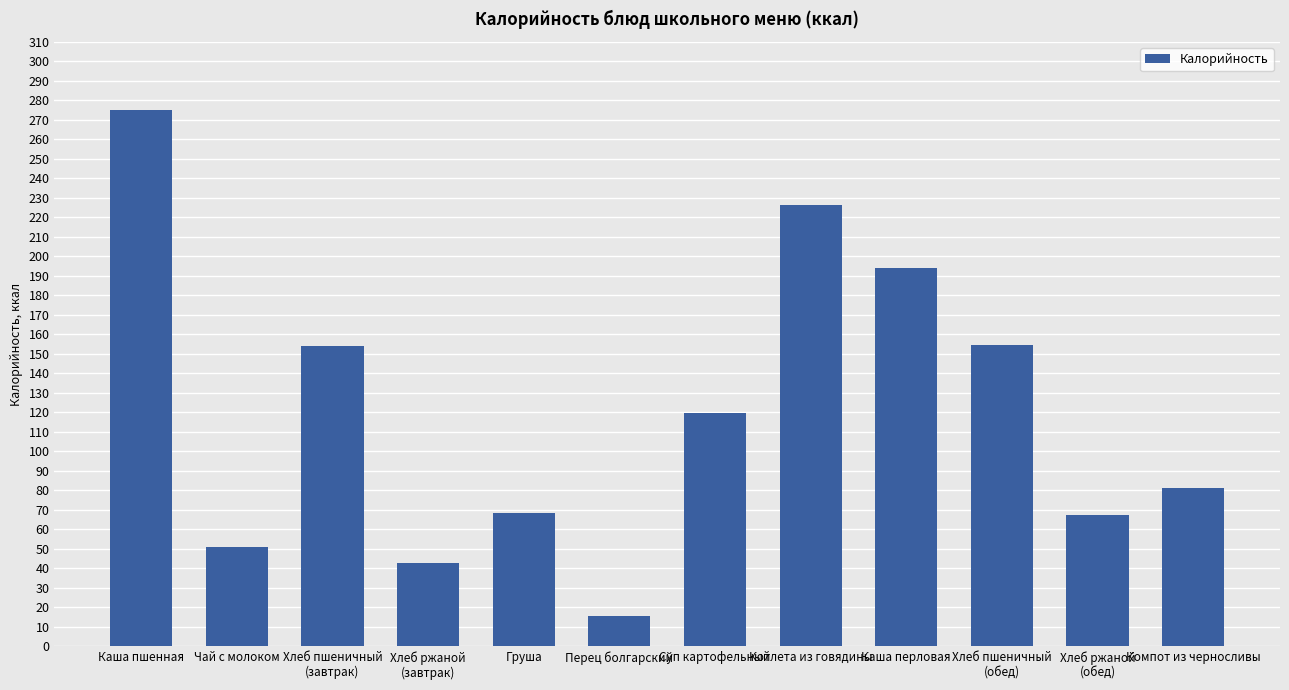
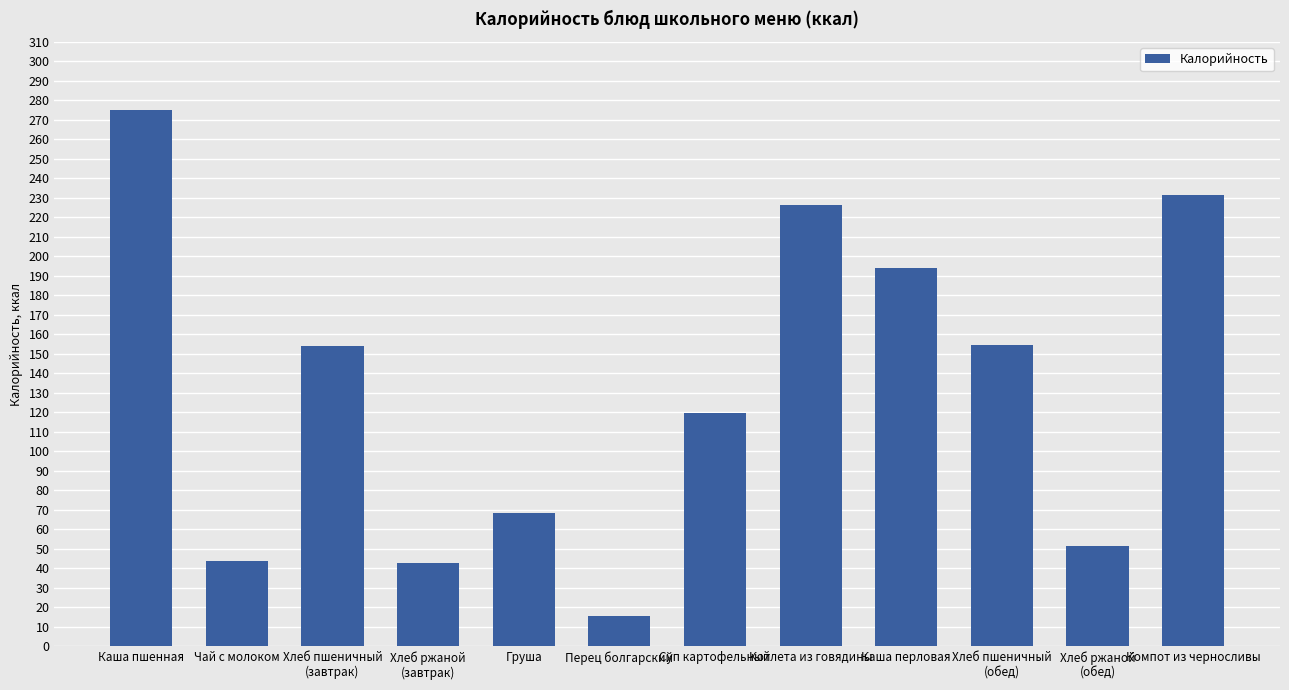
  {
    "Каша пшенная": 275,
-   "Чай с молоком": 51,
+   "Чай с молоком": 44,
    "Хлеб пшеничный (завтрак)": 154,
    "Хлеб ржаной (завтрак)": 43,
    "Груша": 68,
    "Перец болгарский": 15,
    "Каша перловая": 194,
    "Хлеб пшеничный (обед)": 155,
-   "Хлеб ржаной (обед)": 67,
-   "Компот из черносливы": 81
+   "Хлеб ржаной (обед)": 51,
+   "Компот из черносливы": 231
  }
